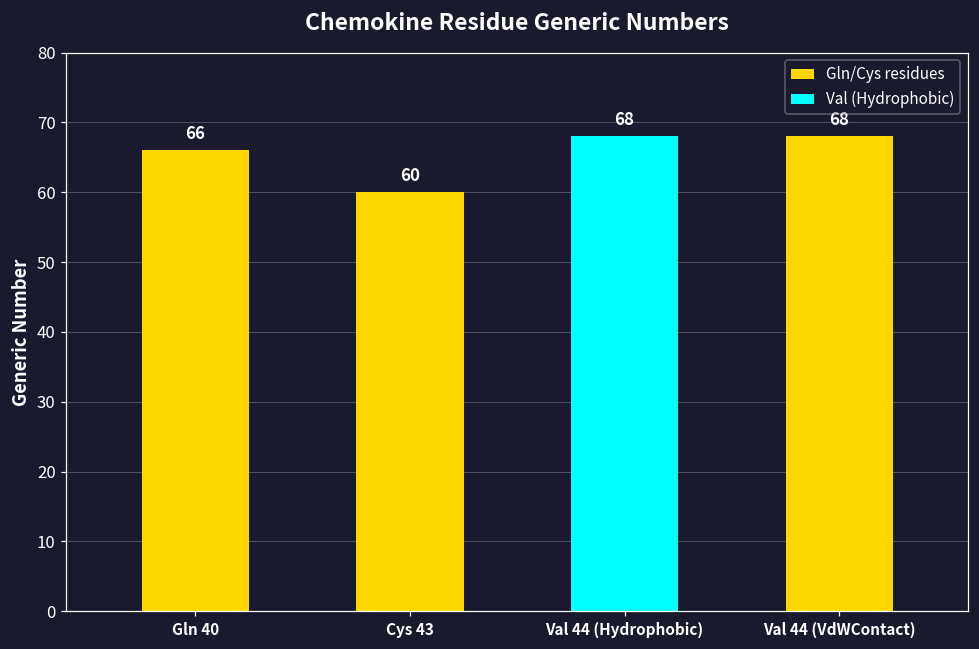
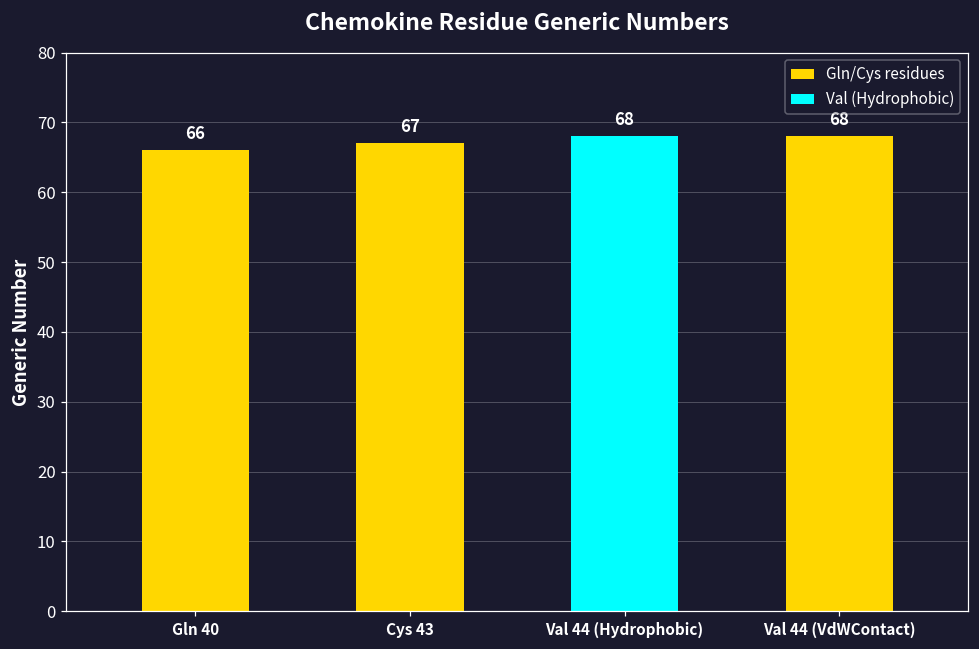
  {
    "Gln 40": 66,
-   "Cys 43": 60,
+   "Cys 43": 67,
    "Val 44 (Hydrophobic)": 68,
    "Val 44 (VdWContact)": 68
  }
